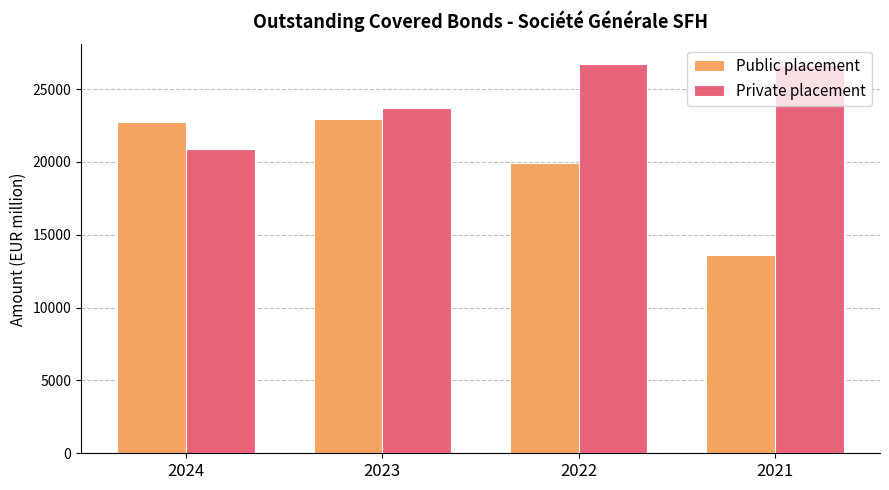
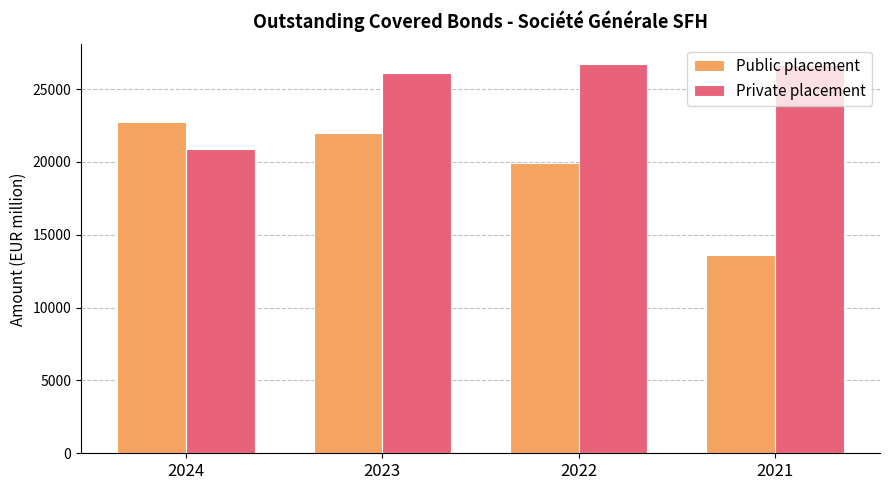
  {
    "Public placement": {
      "2024": 22800,
-     "2023": 22900,
+     "2023": 22000,
      "2022": 19900,
      "2021": 13600
    },
    "Private placement": {
      "2024": 20900,
-     "2023": 23700,
+     "2023": 26100,
      "2022": 26700
    }
  }
